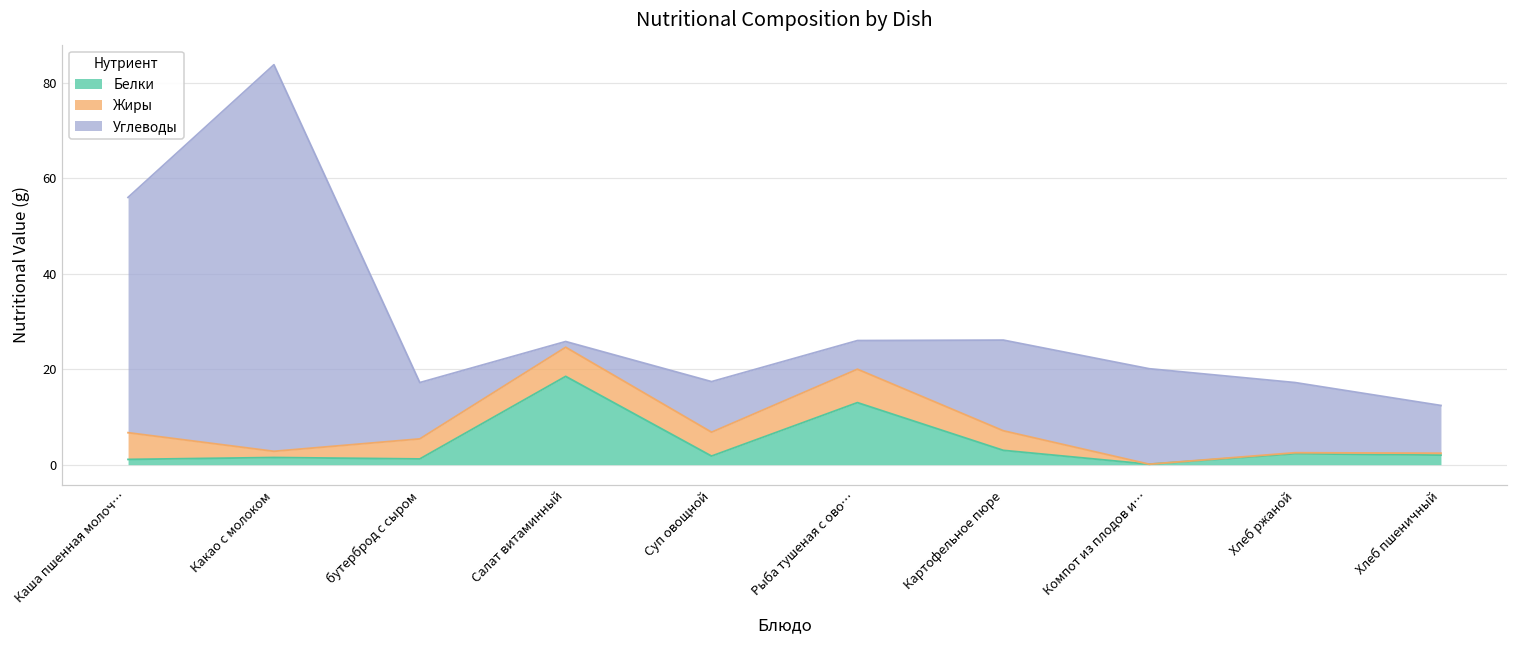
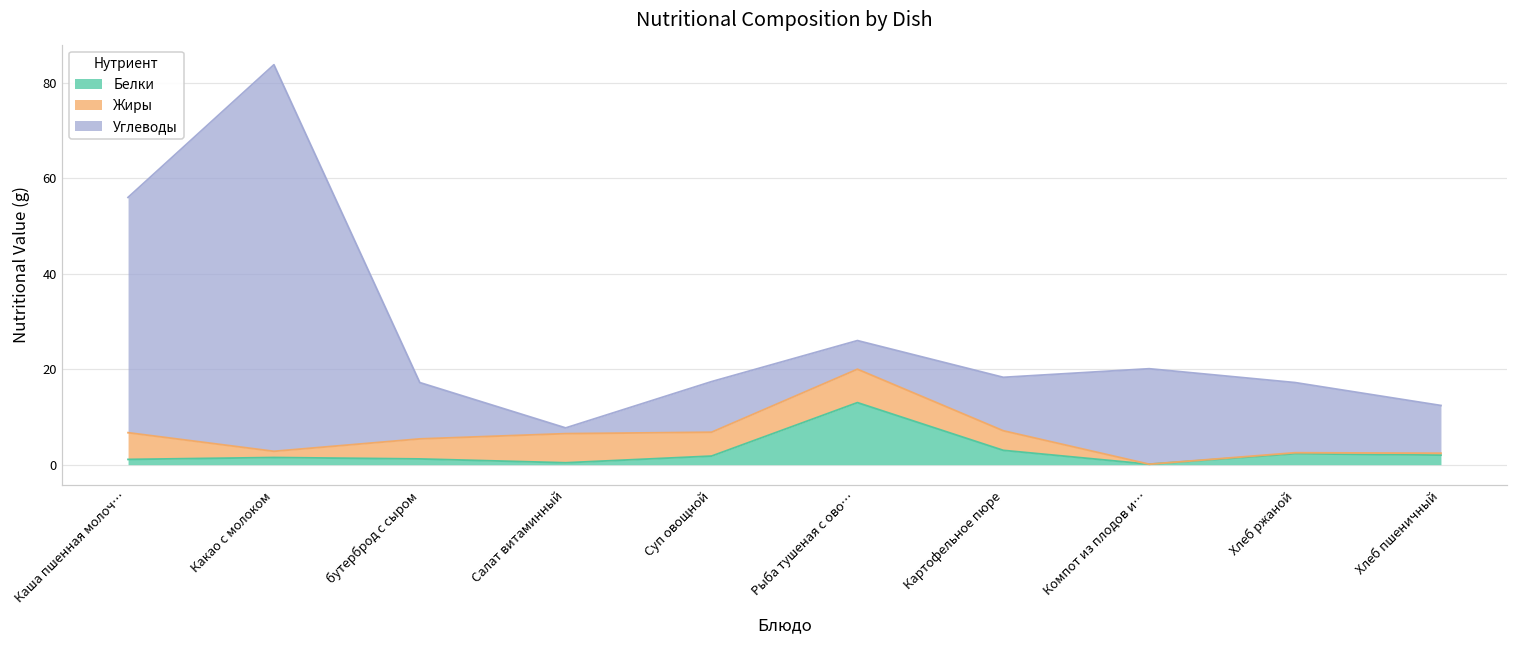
  {
    "Белки": {
      "Каша пшенная молоч…": 1,
      "Какао с молоком": 2,
      "бутерброд с сыром": 1,
-     "Салат витаминный": 19,
+     "Салат витаминный": 0,
      "Суп овощной": 2,
      "Рыба тушеная с ово…": 13,
      "Картофельное пюре": 3
    },
    "Жиры": {
      "Каша пшенная молоч…": 6,
      "Какао с молоком": 1,
      "бутерброд с сыром": 4,
      "Салат витаминный": 6,
      "Суп овощной": 5,
      "Рыба тушеная с ово…": 7,
      "Картофельное пюре": 4
    },
    "Углеводы": {
      "Каша пшенная молоч…": 49,
      "Какао с молоком": 81,
      "бутерброд с сыром": 12,
      "Салат витаминный": 1,
      "Суп овощной": 11,
      "Рыба тушеная с ово…": 6,
-     "Картофельное пюре": 19,
+     "Картофельное пюре": 11,
      "Компот из плодов и…": 20,
      "Хлеб ржаной": 15,
      "Хлеб пшеничный": 10
    }
  }
